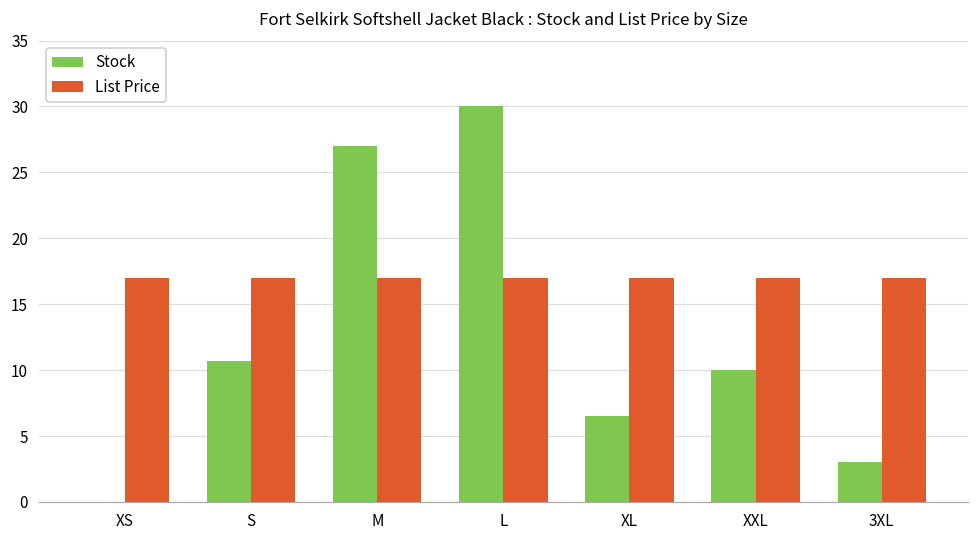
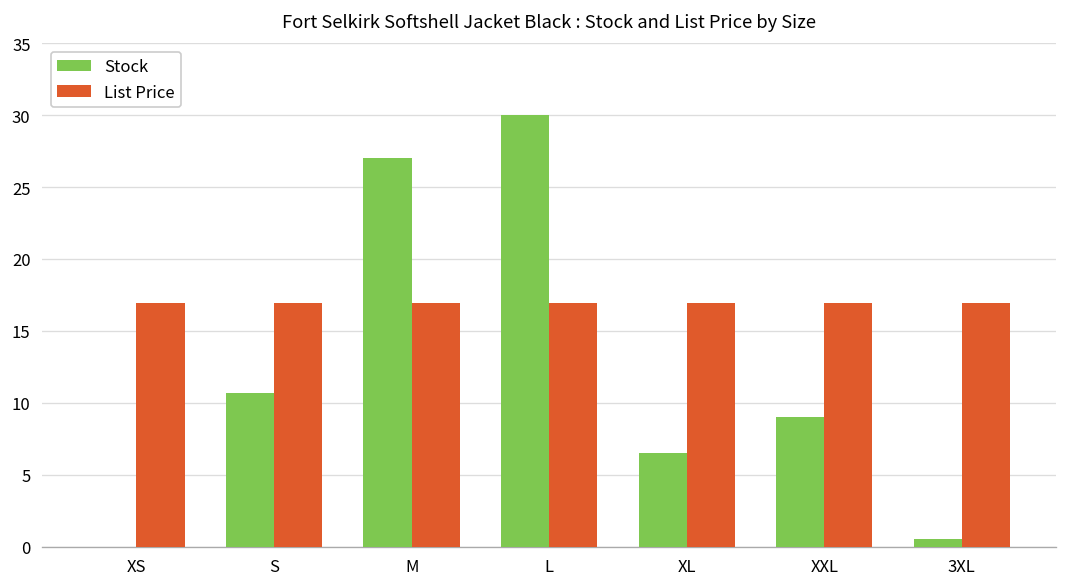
  {
    "Stock": {
      "XS": 0.0,
      "S": 10.7,
      "M": 27.0,
      "L": 30.0,
      "XL": 6.5,
-     "XXL": 10,
-     "3XL": 3.0
+     "XXL": 9,
+     "3XL": 0.5
    },
    "List Price": {
      "XS": 17.0,
      "S": 17.0,
      "M": 17.0,
      "L": 17.0,
      "XL": 17.0,
      "XXL": 17.0,
      "3XL": 17.0
    }
  }
